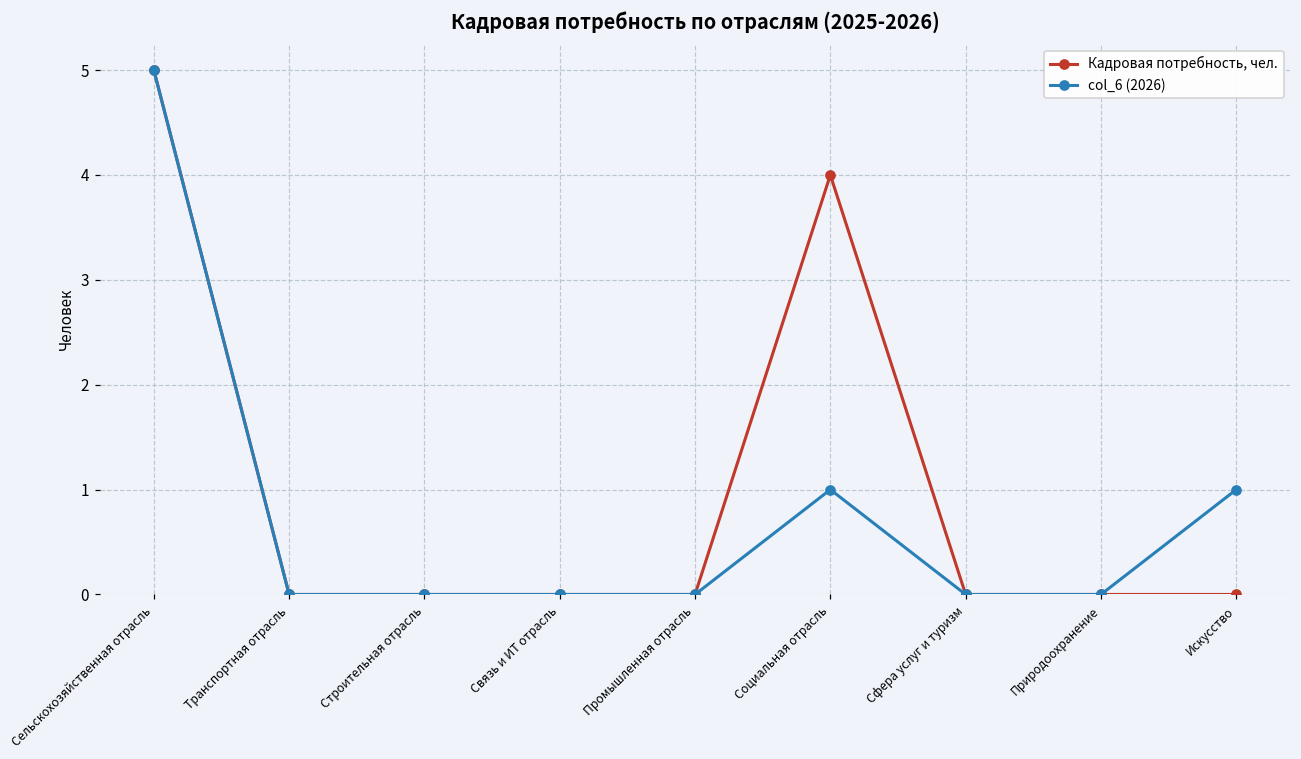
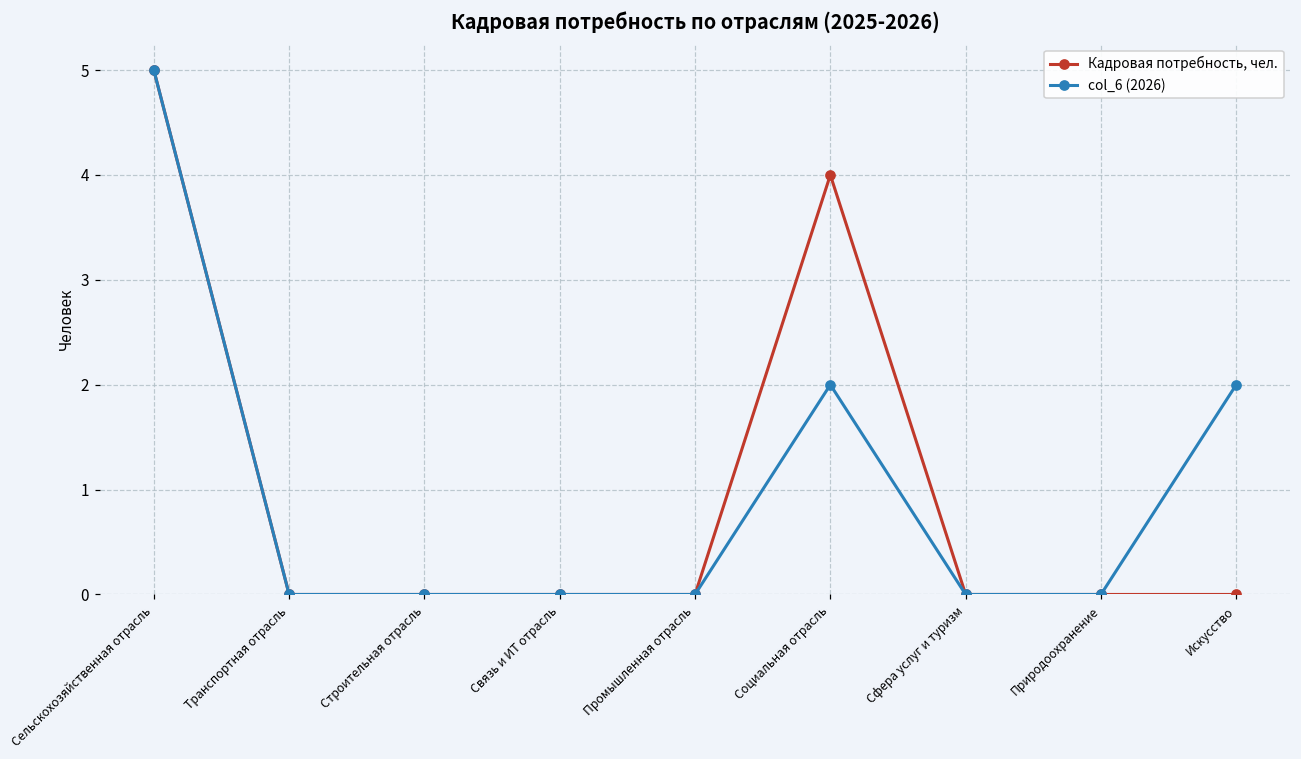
  {
    "Кадровая потребность, чел.": {
      "Социальная отрасль": 4,
      "Искусство": 0
    },
    "col_6 (2026)": {
-     "Социальная отрасль": 1,
-     "Искусство": 1
+     "Социальная отрасль": 2,
+     "Искусство": 2
    }
  }
